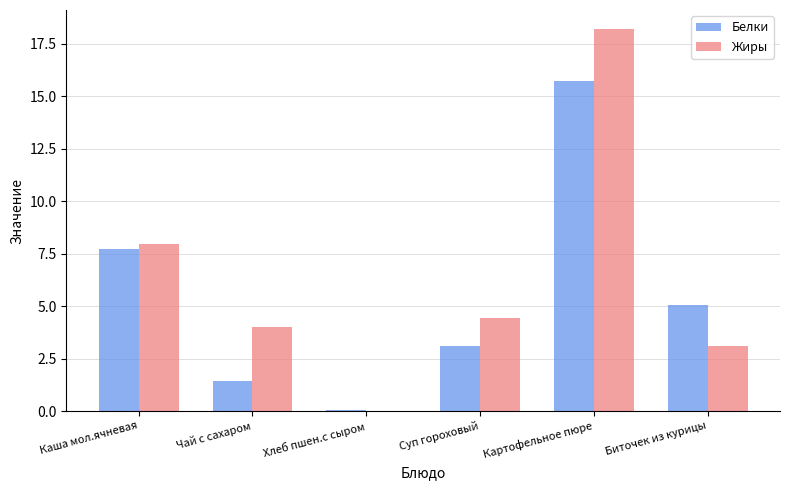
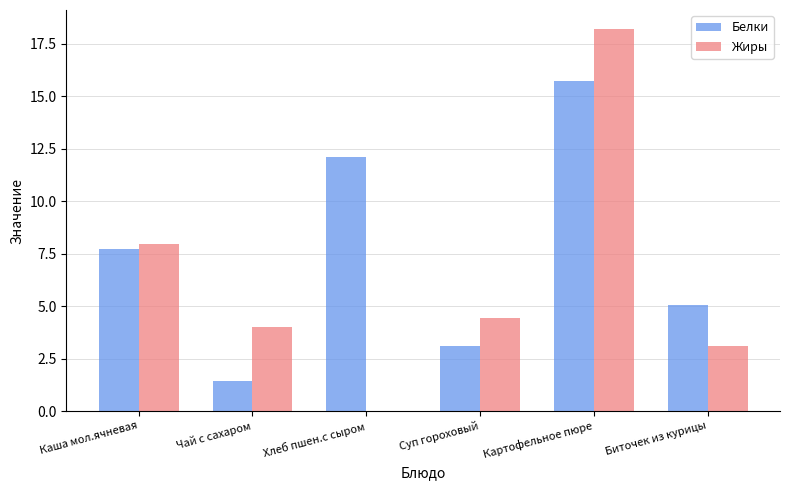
  {
    "Белки": {
      "Каша мол.ячневая": 7.7,
      "Чай с сахаром": 1.4,
-     "Хлеб пшен.с сыром": 0.1,
+     "Хлеб пшен.с сыром": 12.1,
      "Суп гороховый": 3.1,
      "Картофельное пюре": 15.7,
      "Биточек из курицы": 5.0
    },
    "Жиры": {
      "Каша мол.ячневая": 7.9,
      "Чай с сахаром": 4.0,
      "Суп гороховый": 4.4,
      "Картофельное пюре": 18.2,
      "Биточек из курицы": 3.1
    }
  }
